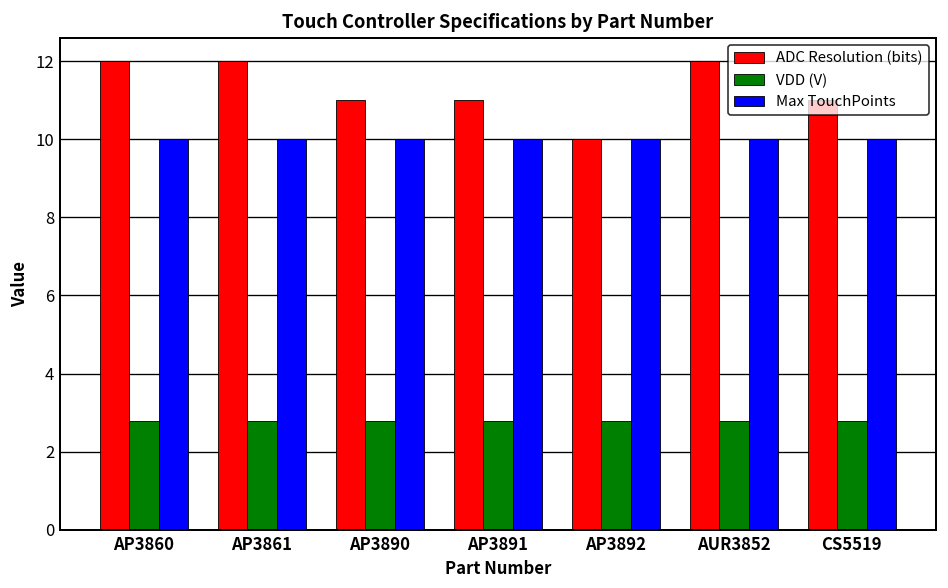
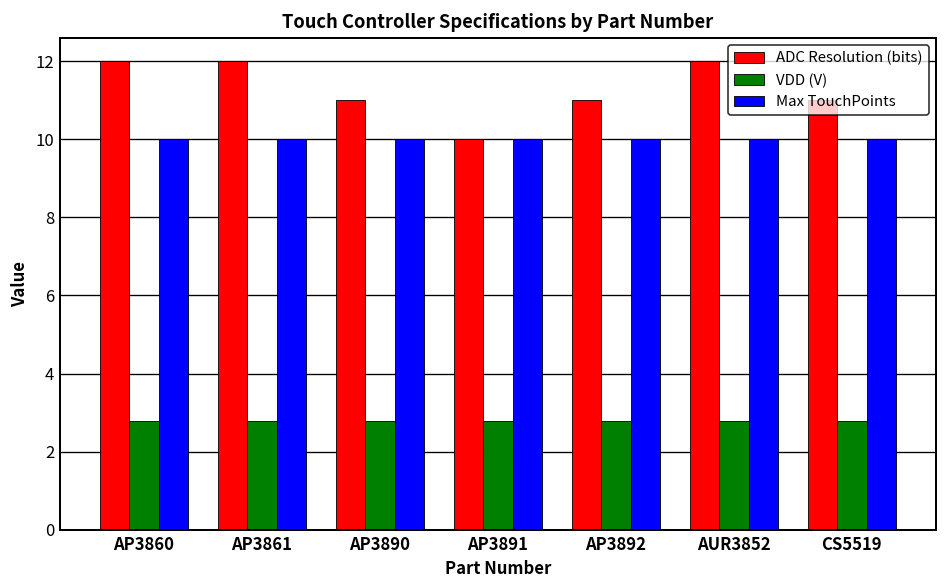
  {
    "ADC Resolution (bits)": {
      "AP3860": 12,
      "AP3861": 12,
      "AP3890": 11,
-     "AP3891": 11,
-     "AP3892": 10,
+     "AP3891": 10,
+     "AP3892": 11,
      "AUR3852": 12
    },
    "VDD (V)": {
      "AP3860": 2.8,
      "AP3861": 2.8,
      "AP3890": 2.8,
      "AP3891": 2.8,
      "AP3892": 2.8,
      "AUR3852": 2.8,
      "CS5519": 2.8
    },
    "Max TouchPoints": {
      "AP3860": 10,
      "AP3861": 10,
      "AP3890": 10,
      "AP3891": 10,
      "AP3892": 10,
      "AUR3852": 10,
      "CS5519": 10
    }
  }
